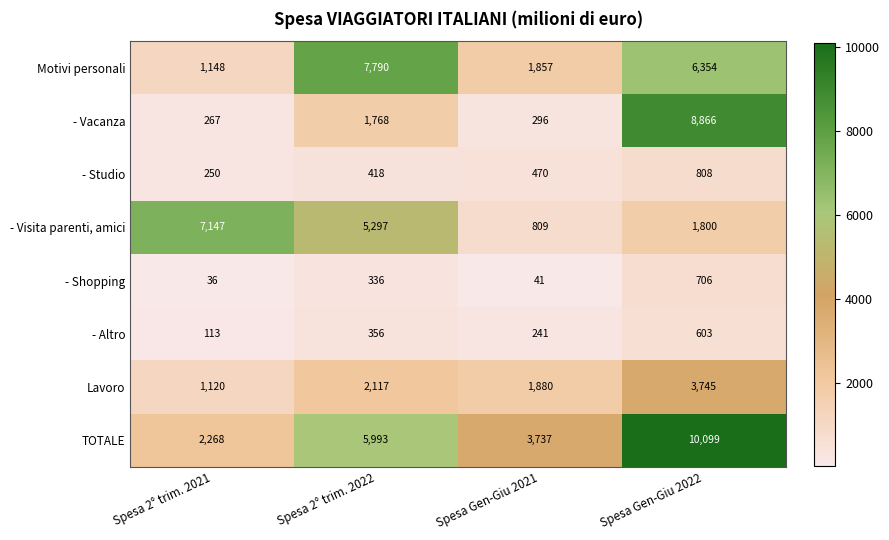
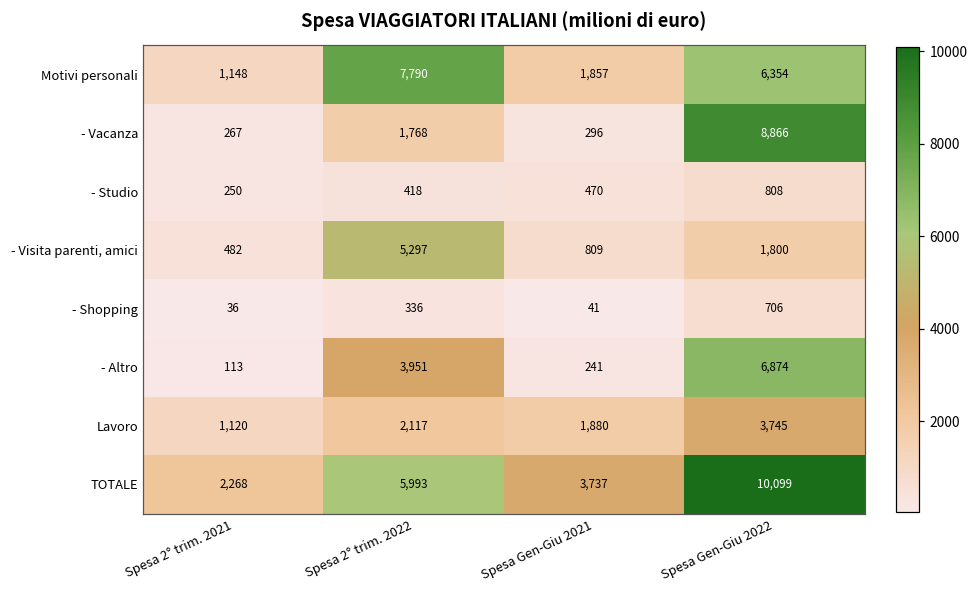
  {
    "Motivi personali": {
      "Spesa 2° trim. 2021": "1,148",
      "Spesa 2° trim. 2022": "7,790",
      "Spesa Gen-Giu 2021": "1,857",
      "Spesa Gen-Giu 2022": "6,354"
    },
    "- Vacanza": {
      "Spesa 2° trim. 2021": "267",
      "Spesa 2° trim. 2022": "1,768",
      "Spesa Gen-Giu 2021": "296",
      "Spesa Gen-Giu 2022": "8,866"
    },
    "- Studio": {
      "Spesa 2° trim. 2021": "250",
      "Spesa 2° trim. 2022": "418",
      "Spesa Gen-Giu 2021": "470",
      "Spesa Gen-Giu 2022": "808"
    },
    "- Visita parenti, amici": {
-     "Spesa 2° trim. 2021": "7,147",
+     "Spesa 2° trim. 2021": "482",
      "Spesa 2° trim. 2022": "5,297",
      "Spesa Gen-Giu 2021": "809",
      "Spesa Gen-Giu 2022": "1,800"
    },
    "- Shopping": {
      "Spesa 2° trim. 2021": "36",
      "Spesa 2° trim. 2022": "336",
      "Spesa Gen-Giu 2021": "41",
      "Spesa Gen-Giu 2022": "706"
    },
    "- Altro": {
      "Spesa 2° trim. 2021": "113",
-     "Spesa 2° trim. 2022": "356",
+     "Spesa 2° trim. 2022": "3,951",
      "Spesa Gen-Giu 2021": "241",
-     "Spesa Gen-Giu 2022": "603"
+     "Spesa Gen-Giu 2022": "6,874"
    },
    "Lavoro": {
      "Spesa 2° trim. 2021": "1,120",
      "Spesa 2° trim. 2022": "2,117",
      "Spesa Gen-Giu 2021": "1,880",
      "Spesa Gen-Giu 2022": "3,745"
    },
    "TOTALE": {
      "Spesa 2° trim. 2021": "2,268",
      "Spesa 2° trim. 2022": "5,993",
      "Spesa Gen-Giu 2021": "3,737",
      "Spesa Gen-Giu 2022": "10,099"
    }
  }
